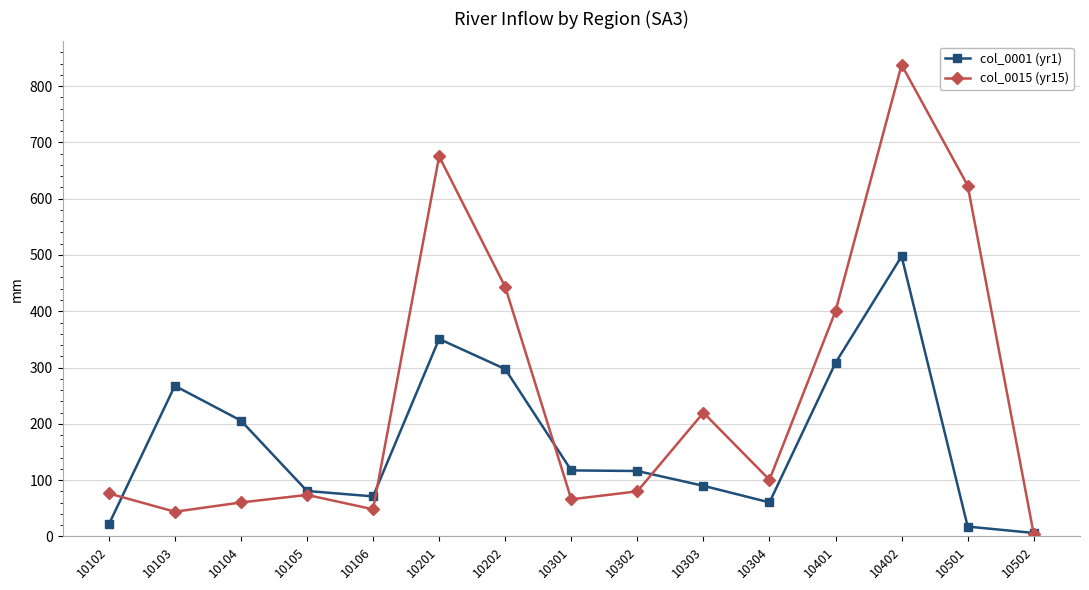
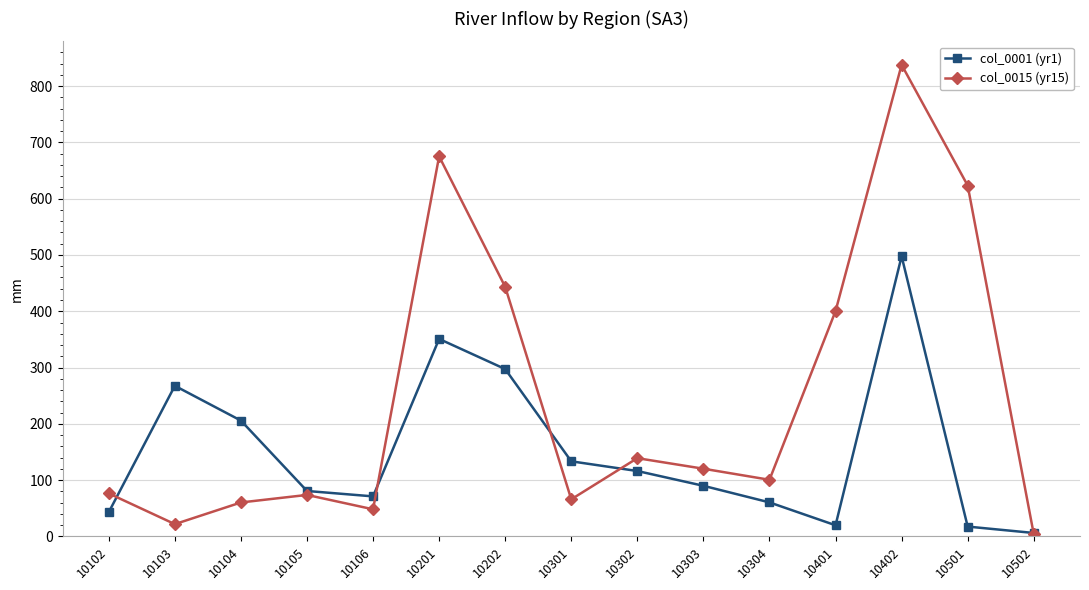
  {
    "col_0001 (yr1)": {
-     "10102": 20,
+     "10102": 40,
      "10103": 270,
      "10104": 210,
      "10105": 80,
      "10106": 70,
      "10201": 350,
      "10202": 300,
-     "10301": 120,
+     "10301": 130,
      "10302": 120,
      "10303": 90,
      "10304": 60,
-     "10401": 310,
+     "10401": 20,
      "10402": 500,
      "10501": 20
    },
    "col_0015 (yr15)": {
      "10102": 80,
-     "10103": 40,
+     "10103": 20,
      "10104": 60,
      "10105": 70,
      "10106": 50,
      "10201": 680,
      "10202": 440,
      "10301": 70,
-     "10302": 80,
-     "10303": 220,
+     "10302": 140,
+     "10303": 120,
      "10304": 100,
      "10401": 400,
      "10402": 840,
      "10501": 620
    }
  }
